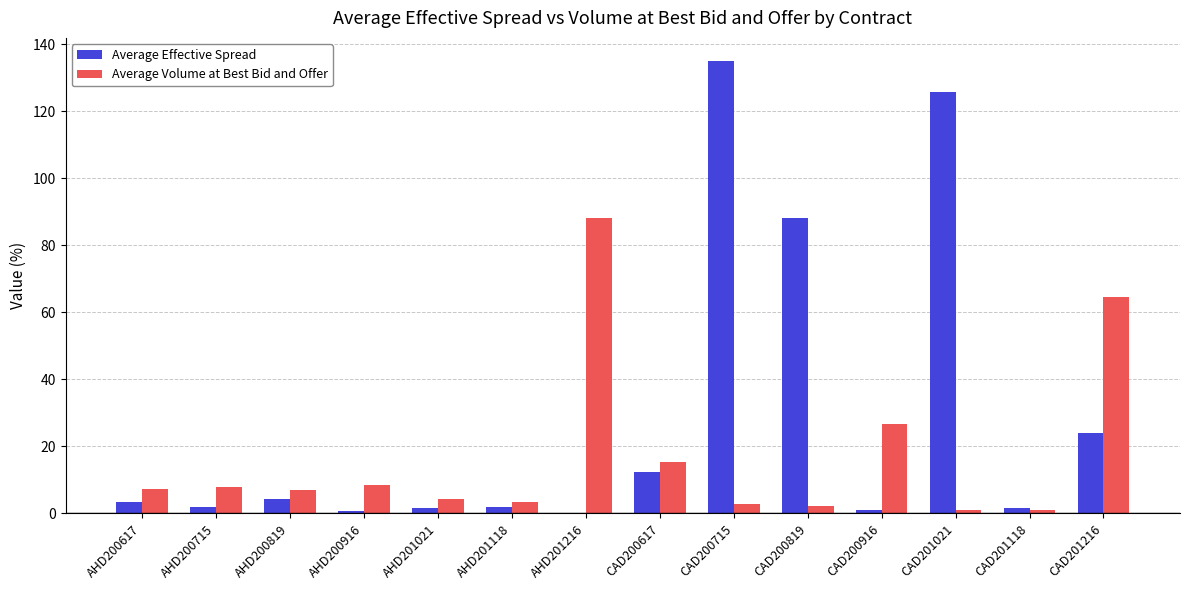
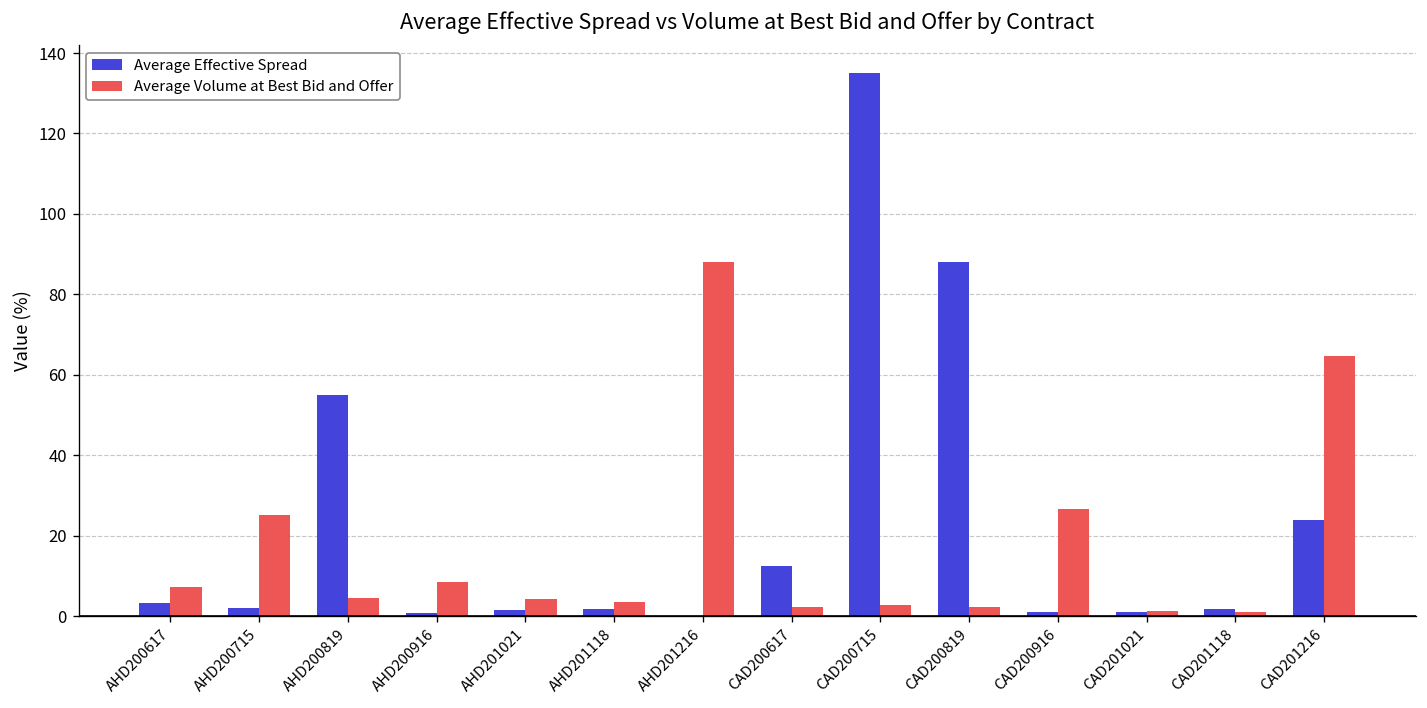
  {
    "Average Effective Spread": {
      "AHD200617": 3,
      "AHD200715": 2,
-     "AHD200819": 4,
+     "AHD200819": 55,
      "AHD200916": 1,
      "AHD201021": 2,
      "AHD201118": 2,
      "AHD201216": 0,
      "CAD200617": 12,
      "CAD200715": 135,
      "CAD200819": 88,
      "CAD200916": 1,
-     "CAD201021": 126,
+     "CAD201021": 1,
      "CAD201118": 2,
      "CAD201216": 24
    },
    "Average Volume at Best Bid and Offer": {
      "AHD200617": 7,
-     "AHD200715": 8,
-     "AHD200819": 7,
+     "AHD200715": 25,
+     "AHD200819": 5,
      "AHD200916": 9,
      "AHD201021": 4,
      "AHD201118": 3,
      "AHD201216": 88,
-     "CAD200617": 15,
+     "CAD200617": 2,
      "CAD200715": 3,
      "CAD200819": 2,
      "CAD200916": 27,
      "CAD201021": 1,
      "CAD201118": 1,
      "CAD201216": 65
    }
  }
